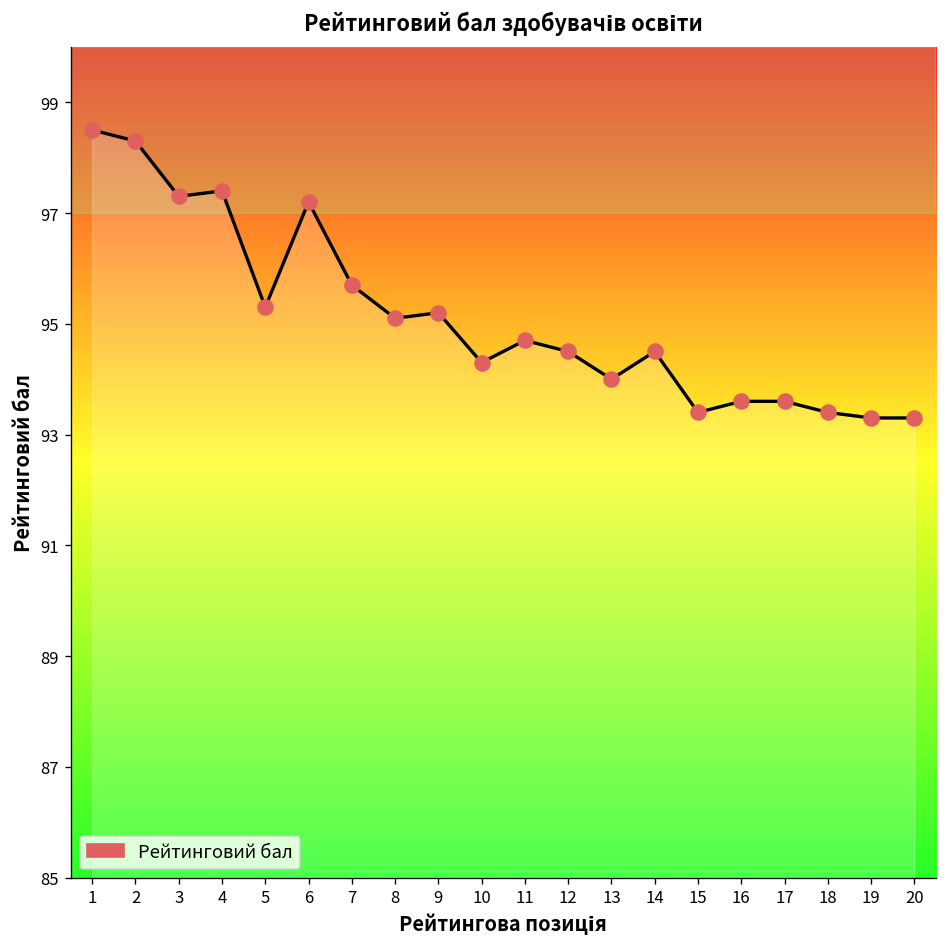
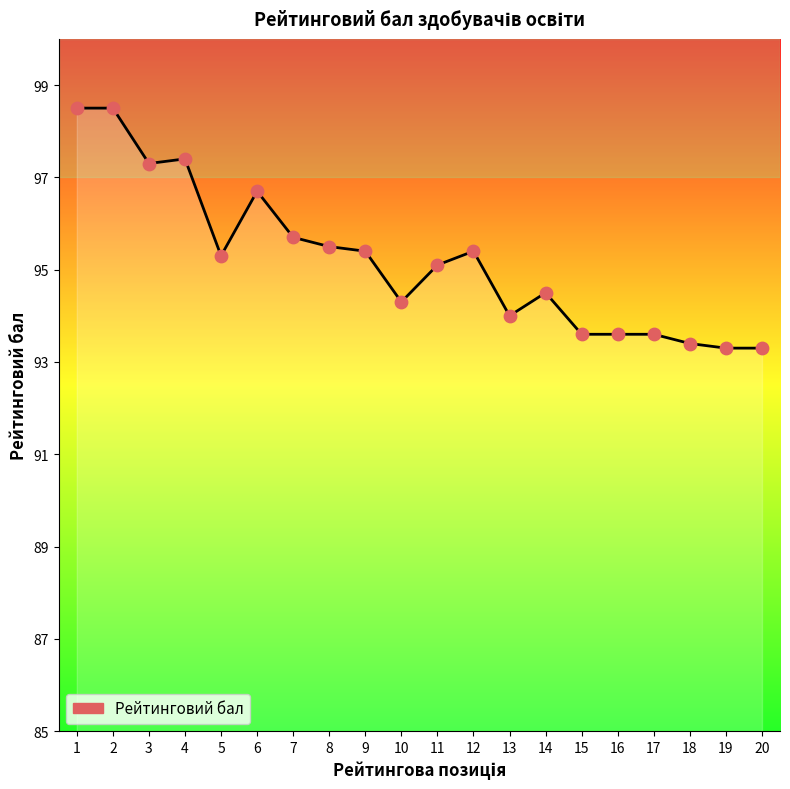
  {
    "1": 98.5,
-   "2": 98.3,
+   "2": 98.5,
    "3": 97.3,
    "4": 97.4,
    "5": 95.3,
-   "6": 97.2,
+   "6": 96.7,
    "7": 95.7,
-   "8": 95.1,
-   "9": 95.2,
+   "8": 95.5,
+   "9": 95.4,
    "10": 94.3,
-   "11": 94.7,
-   "12": 94.5,
+   "11": 95.1,
+   "12": 95.4,
    "13": 94.0,
    "14": 94.5,
-   "15": 93.4,
+   "15": 93.6,
    "16": 93.6,
    "17": 93.6,
    "18": 93.4,
    "19": 93.3,
    "20": 93.3
  }
